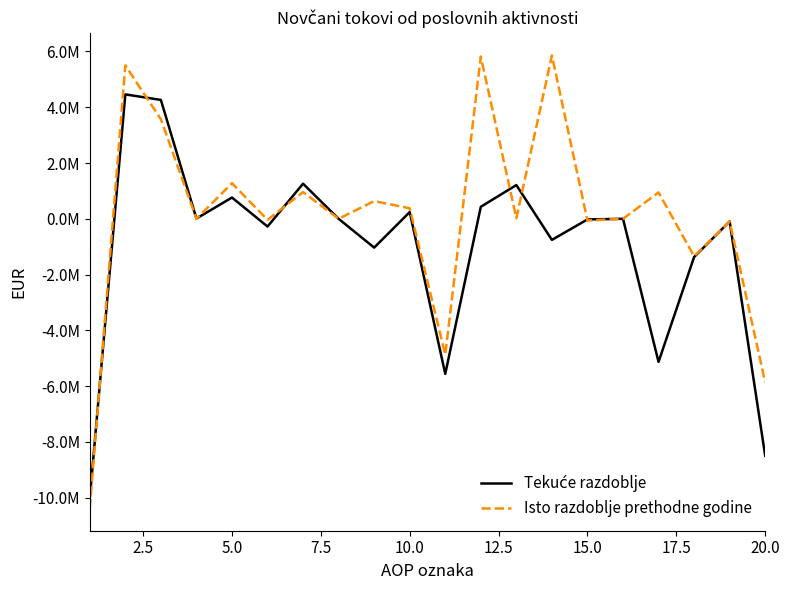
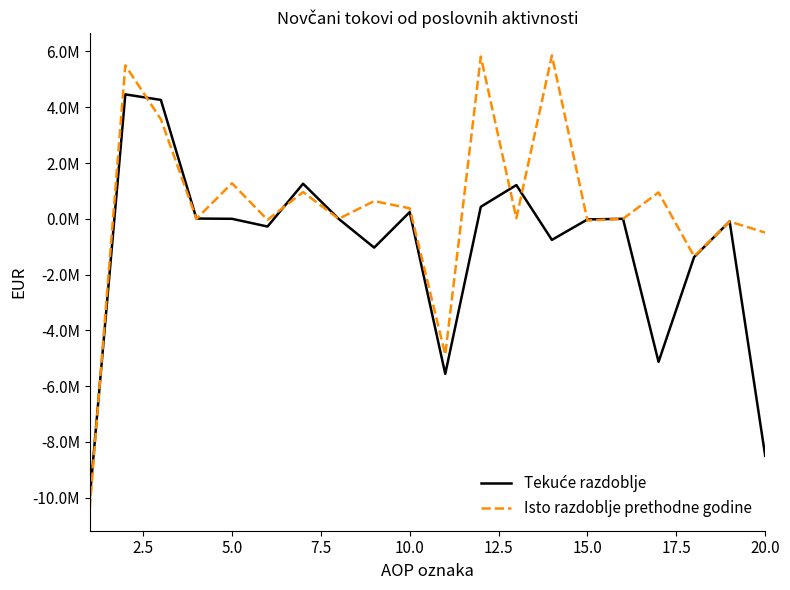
  {
    "Tekuće razdoblje": {
-     "5.0": 800000,
+     "5.0": 0,
      "10.0": 200000,
      "20.0": -8500000
    },
    "Isto razdoblje prethodne godine": {
      "5.0": 1300000,
      "10.0": 400000,
-     "20.0": -5900000
+     "20.0": -500000
    }
  }
